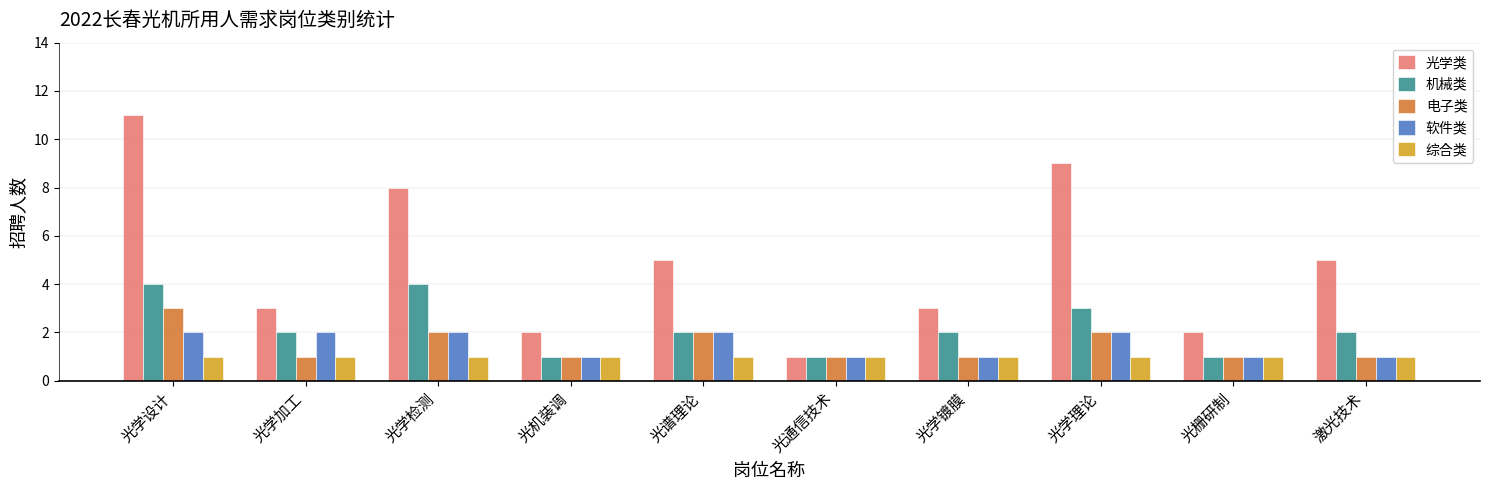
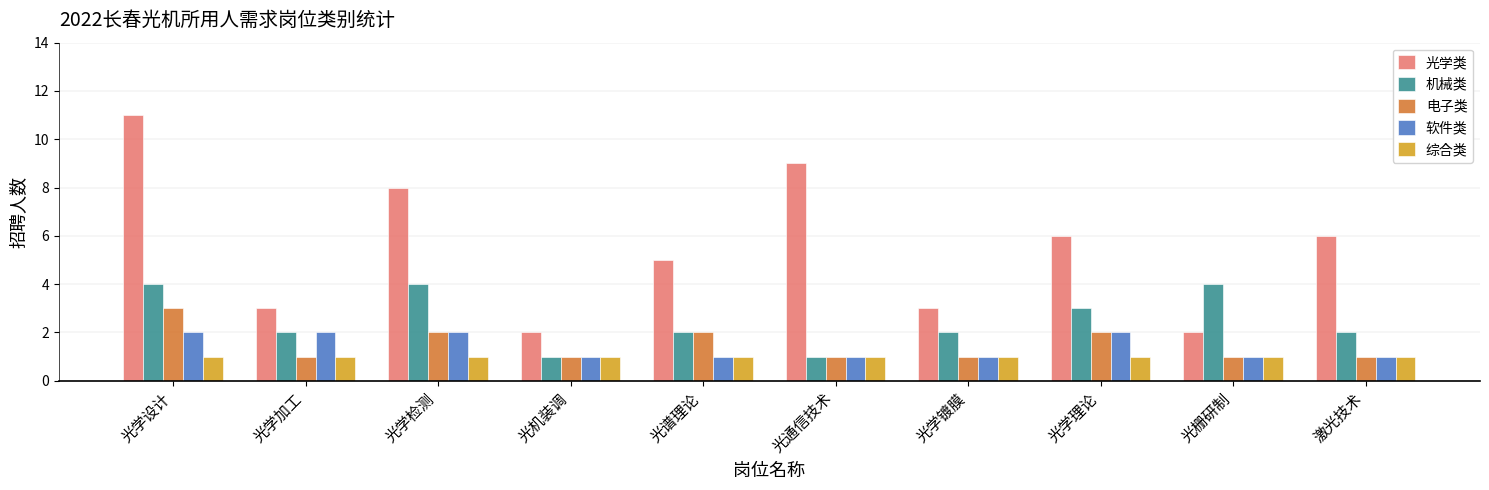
  {
    "光学类": {
      "光学设计": 11,
      "光学加工": 3,
      "光学检测": 8,
      "光机装调": 2,
      "光谱理论": 5,
-     "光通信技术": 1,
+     "光通信技术": 9,
      "光学镀膜": 3,
-     "光学理论": 9,
+     "光学理论": 6,
      "光栅研制": 2,
-     "激光技术": 5
+     "激光技术": 6
    },
    "机械类": {
      "光学设计": 4,
      "光学加工": 2,
      "光学检测": 4,
      "光机装调": 1,
      "光谱理论": 2,
      "光通信技术": 1,
      "光学镀膜": 2,
      "光学理论": 3,
-     "光栅研制": 1,
+     "光栅研制": 4,
      "激光技术": 2
    },
    "软件类": {
      "光学设计": 2,
      "光学加工": 2,
      "光学检测": 2,
      "光机装调": 1,
-     "光谱理论": 2,
+     "光谱理论": 1,
      "光通信技术": 1,
      "光学镀膜": 1,
      "光学理论": 2,
      "光栅研制": 1,
      "激光技术": 1
    }
  }
